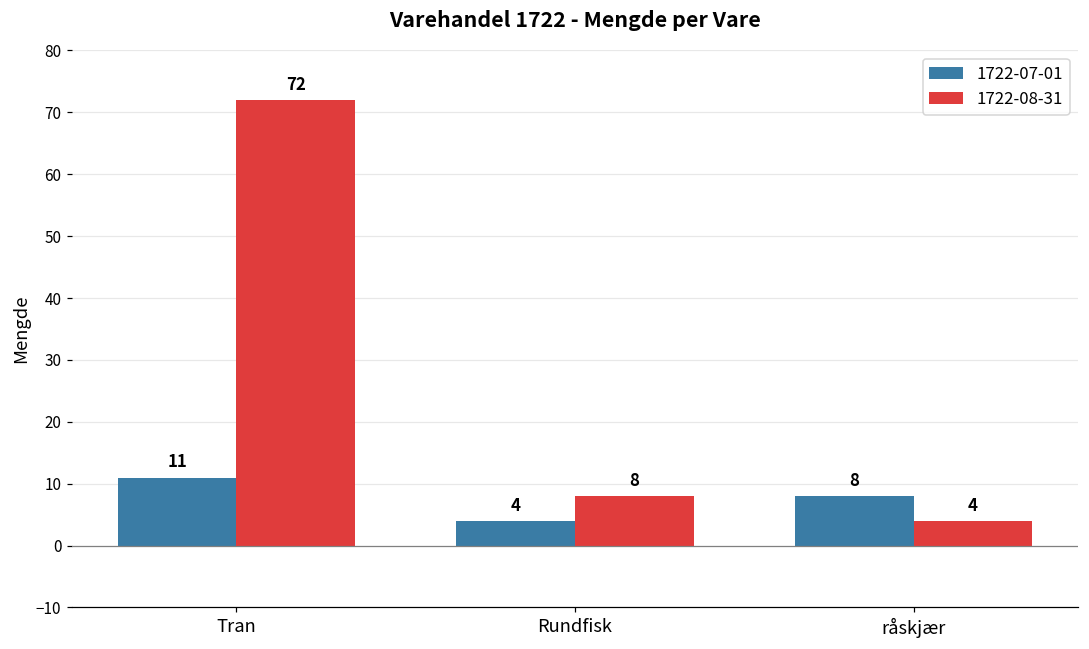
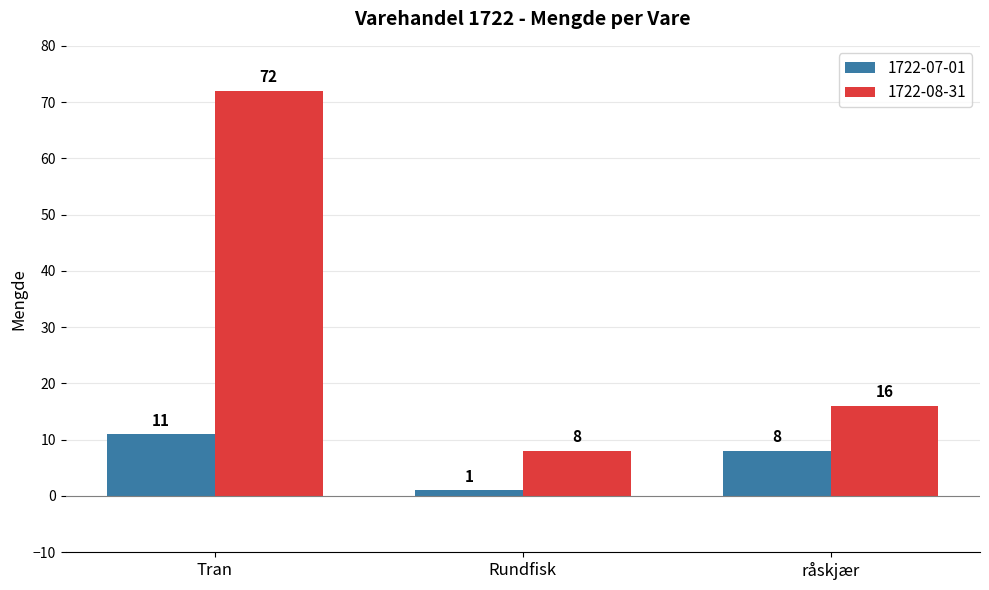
  {
    "1722-07-01": {
      "Tran": 11,
-     "Rundfisk": 4,
+     "Rundfisk": 1,
      "råskjær": 8
    },
    "1722-08-31": {
      "Tran": 72,
      "Rundfisk": 8,
-     "råskjær": 4
+     "råskjær": 16
    }
  }
